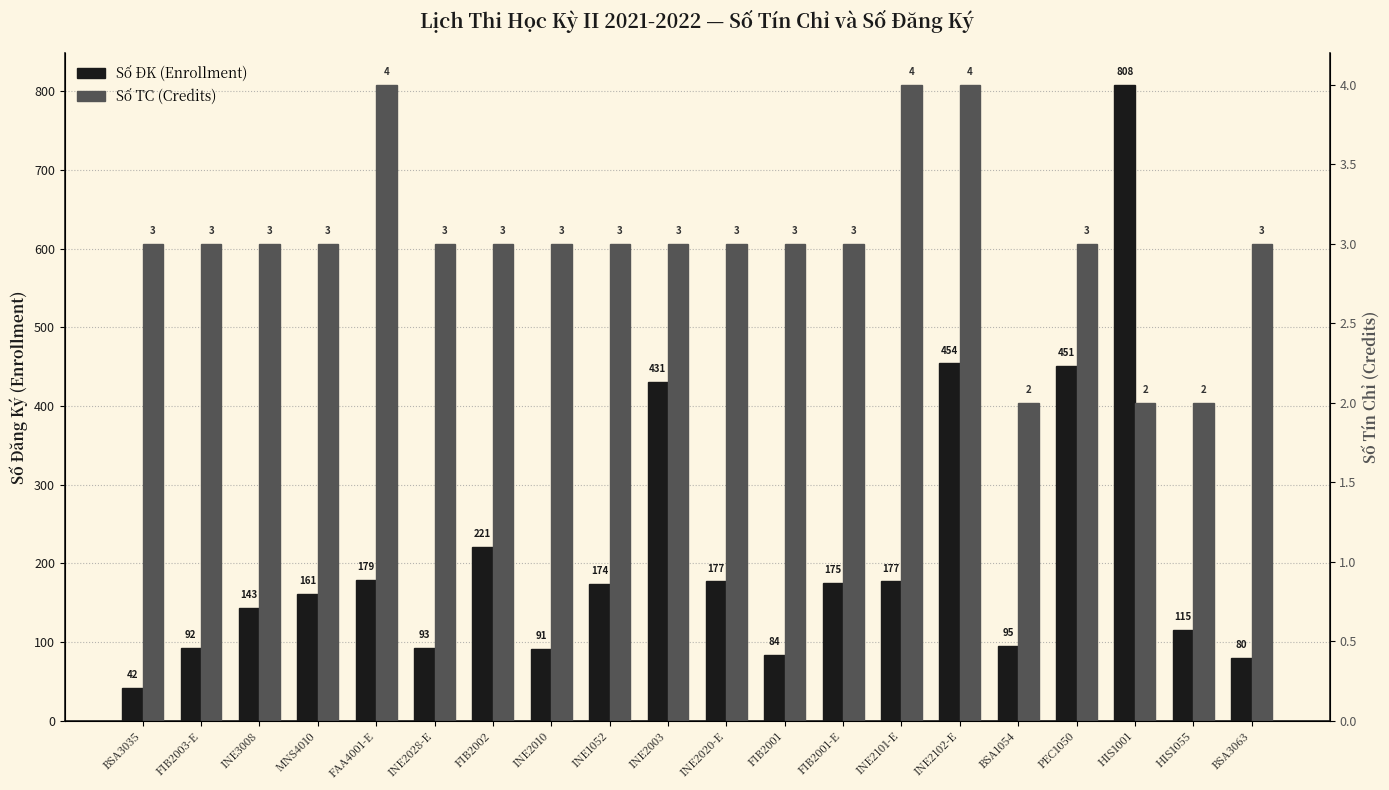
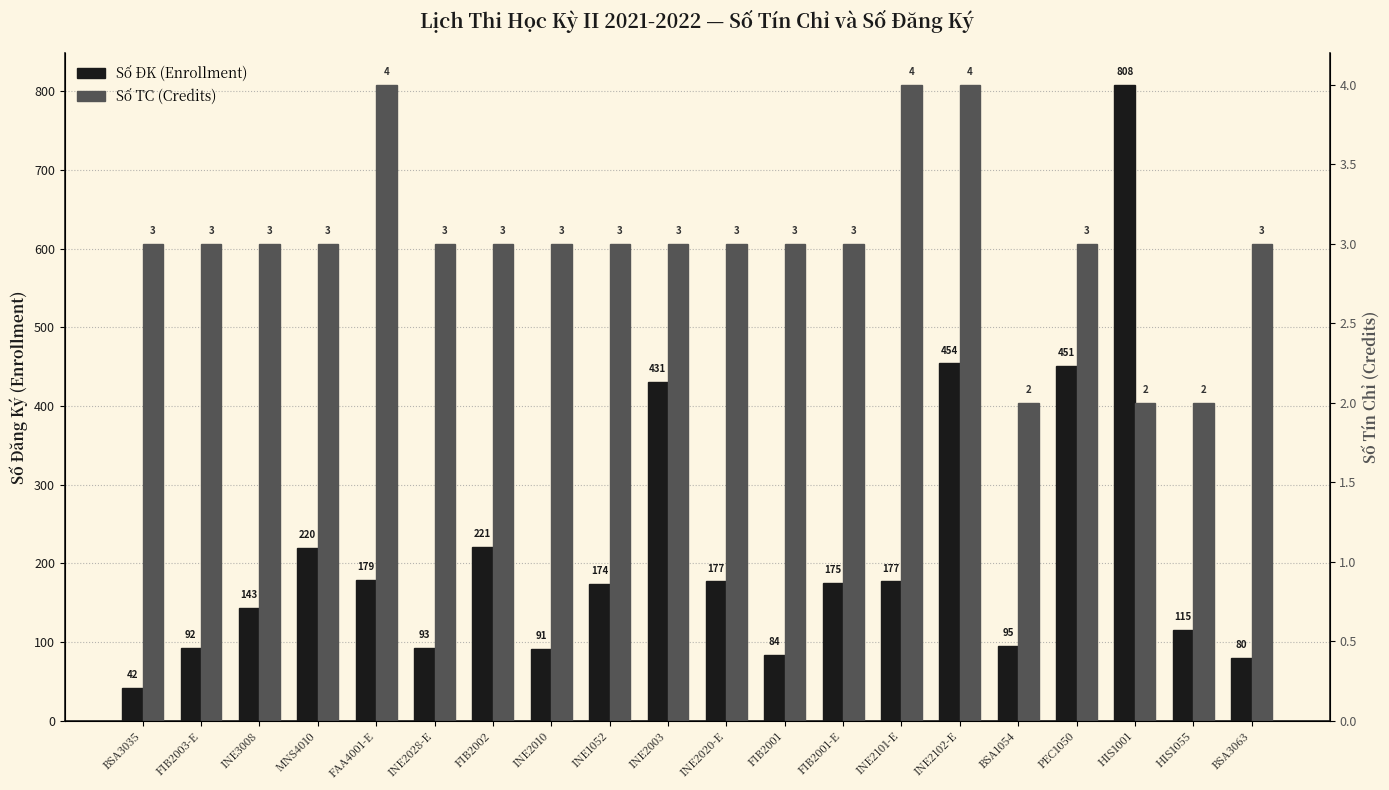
  {
    "Số ĐK (Enrollment)": {
      "BSA3035": 42,
      "FIB2003-E": 92,
      "INE3008": 143,
-     "MNS4010": 161,
+     "MNS4010": 220,
      "FAA4001-E": 179,
      "INE2028-E": 93,
      "FIB2002": 221,
      "INE2010": 91,
      "INE1052": 174,
      "INE2003": 431,
      "INE2020-E": 177,
      "FIB2001": 84,
      "FIB2001-E": 175,
      "INE2101-E": 177,
      "INE2102-E": 454,
      "BSA1054": 95,
      "PEC1050": 451,
      "HIS1001": 808,
      "HIS1055": 115,
      "BSA3063": 80
    },
    "Số TC (Credits)": {
      "BSA3035": 3,
      "FIB2003-E": 3,
      "INE3008": 3,
      "MNS4010": 3,
      "FAA4001-E": 4,
      "INE2028-E": 3,
      "FIB2002": 3,
      "INE2010": 3,
      "INE1052": 3,
      "INE2003": 3,
      "INE2020-E": 3,
      "FIB2001": 3,
      "FIB2001-E": 3,
      "INE2101-E": 4,
      "INE2102-E": 4,
      "BSA1054": 2,
      "PEC1050": 3,
      "HIS1001": 2,
      "HIS1055": 2,
      "BSA3063": 3
    }
  }
